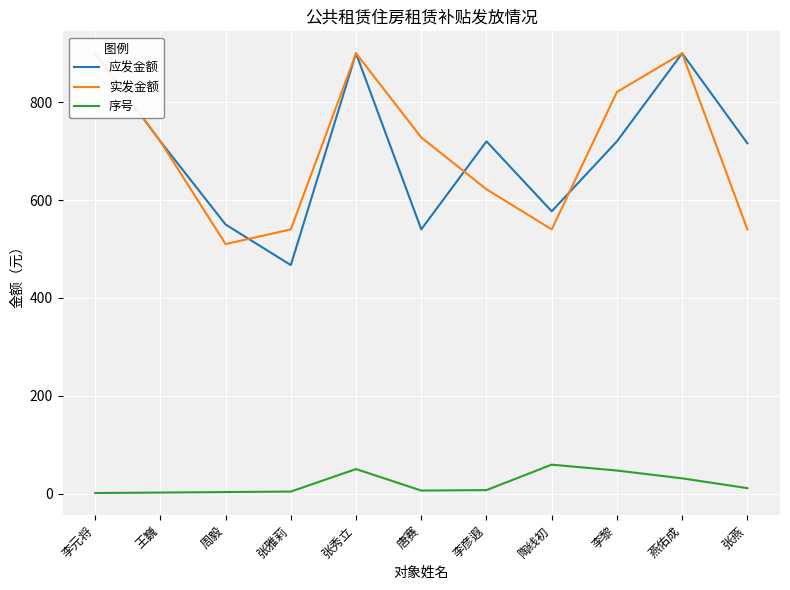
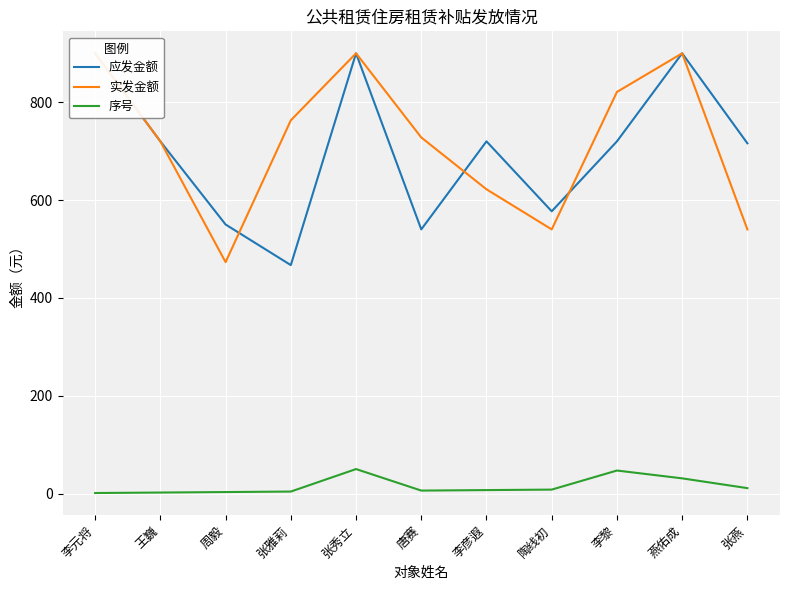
  {
    "应发金额": {
      "周毅": 550,
      "张雅莉": 470,
      "唐赛": 540,
      "李彦遐": 720,
      "陶线初": 580,
      "李黎": 720,
      "张燕": 720
    },
    "实发金额": {
-     "周毅": 510,
-     "张雅莉": 540,
+     "周毅": 470,
+     "张雅莉": 760,
      "唐赛": 730,
      "李彦遐": 620,
      "陶线初": 540,
      "李黎": 820,
      "张燕": 540
    },
    "序号": {
      "李元将": 0,
      "王巍": 0,
      "周毅": 0,
      "张雅莉": 0,
      "张秀立": 50,
      "唐赛": 10,
      "李彦遐": 10,
-     "陶线初": 60,
+     "陶线初": 10,
      "李黎": 50,
      "燕佑成": 30,
      "张燕": 10
    }
  }
